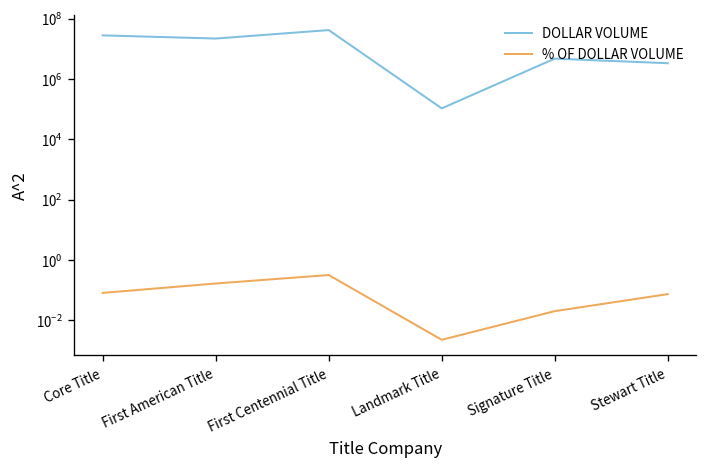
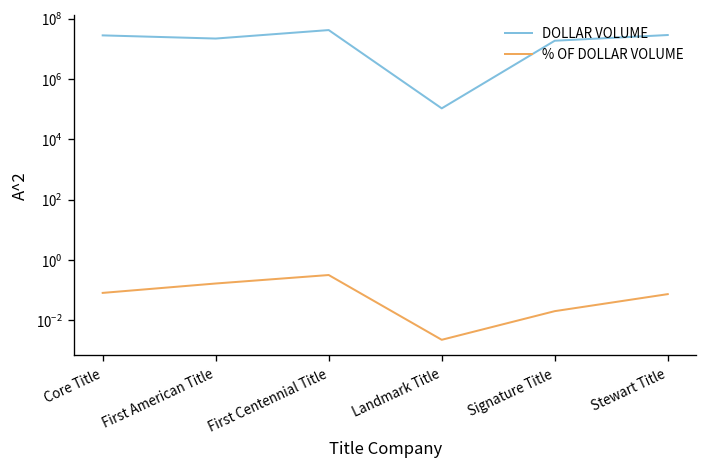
  {
    "DOLLAR VOLUME": {
      "Core Title": 30000000,
      "First American Title": 20000000,
      "First Centennial Title": 40000000,
      "Landmark Title": 110000,
-     "Signature Title": 5000000,
-     "Stewart Title": 3000000
+     "Signature Title": 20000000,
+     "Stewart Title": 30000000
    },
    "% OF DOLLAR VOLUME": {
      "Core Title": 0.08,
      "First American Title": 0.2,
      "First Centennial Title": 0.3,
      "Landmark Title": 0.002,
      "Signature Title": 0.02,
      "Stewart Title": 0.07
    }
  }
